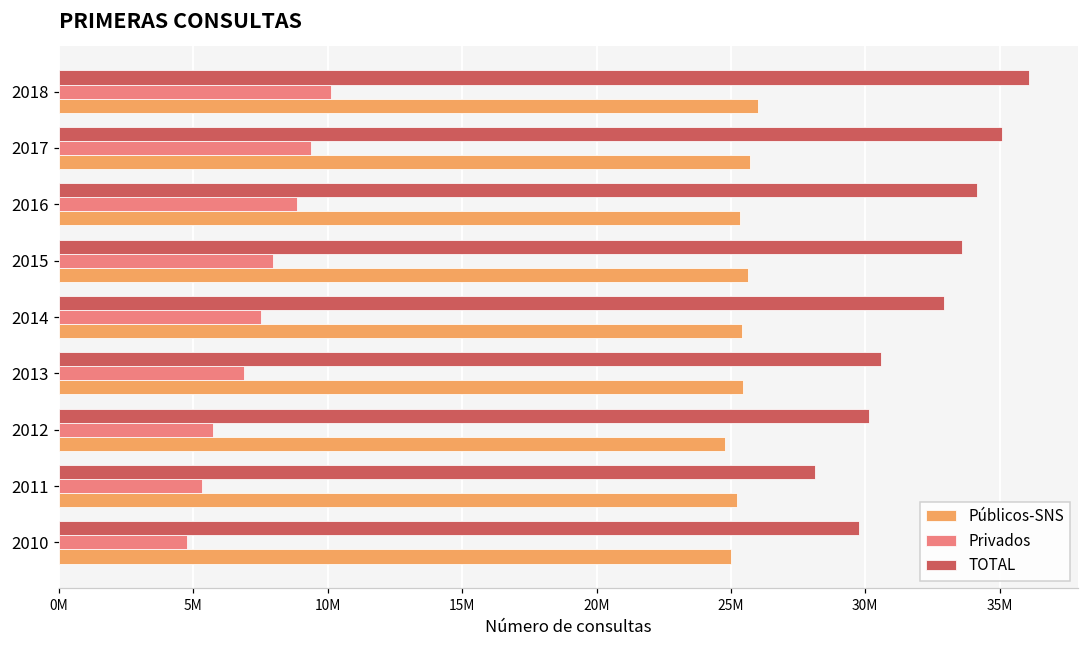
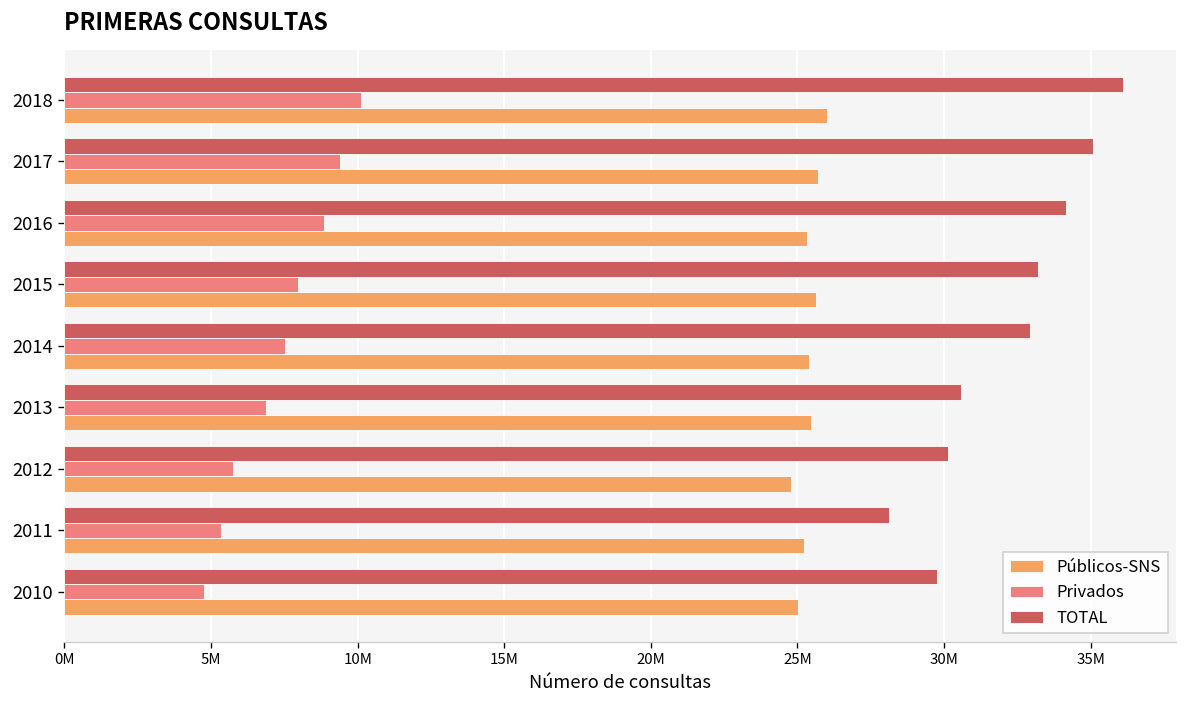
  {
    "TOTAL": {
      "2018": 36100000,
      "2017": 35100000,
      "2016": 34200000,
-     "2015": 33600000,
+     "2015": 33200000,
      "2014": 32900000,
      "2013": 30600000,
      "2012": 30100000,
      "2011": 28100000,
      "2010": 29800000
    }
  }
